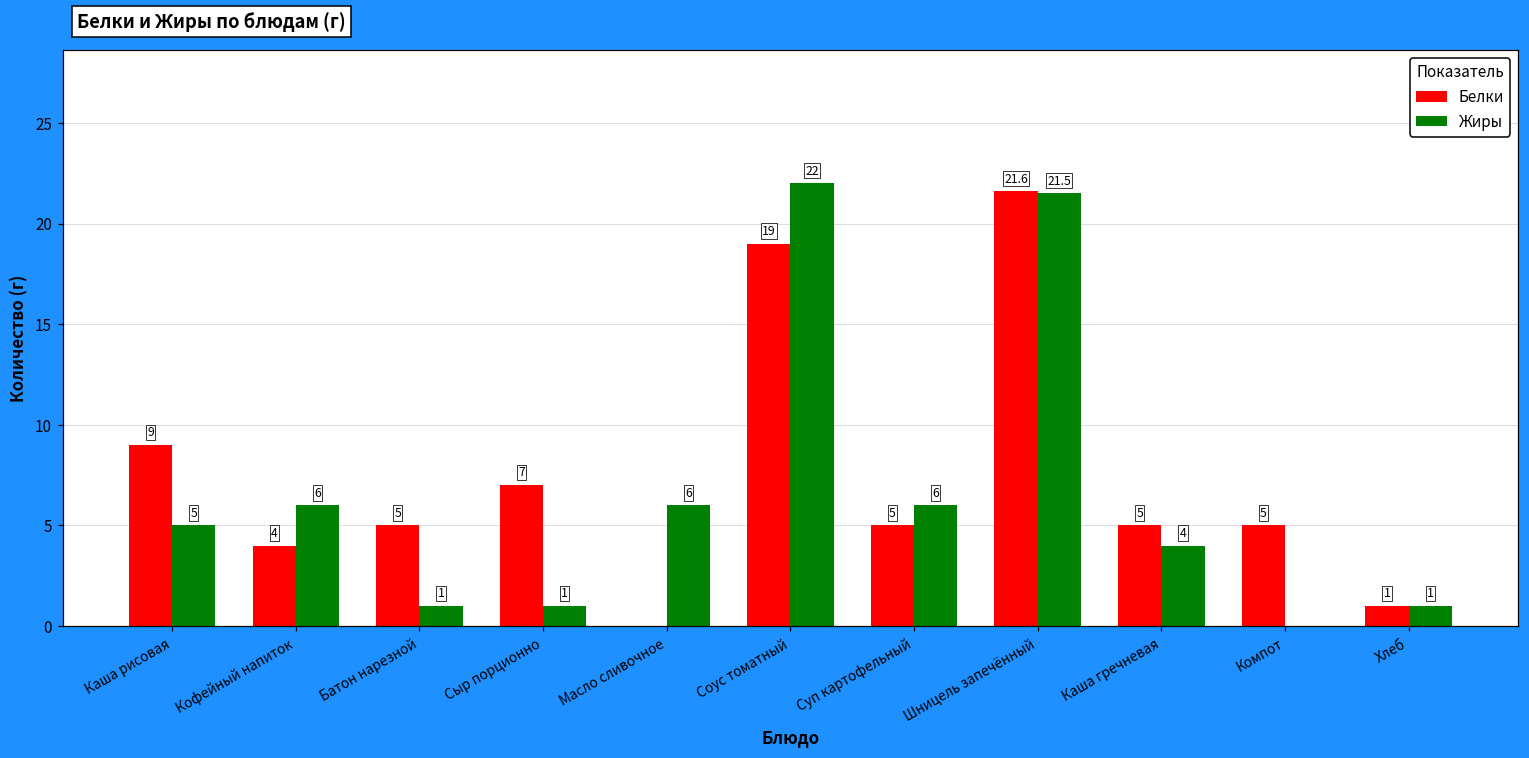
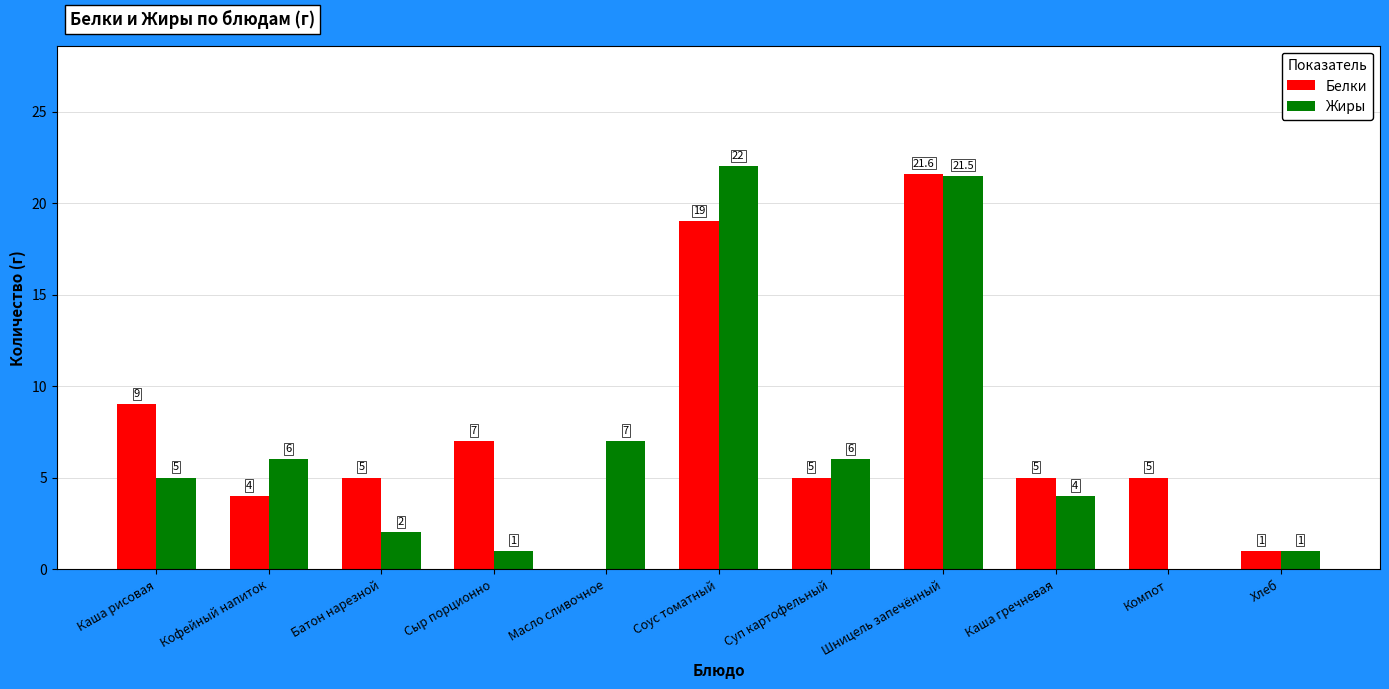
  {
    "Белки": {
      "Масло сливочное": 0.0
    },
    "Жиры": {
-     "Батон нарезной": 1,
-     "Масло сливочное": 6
+     "Батон нарезной": 2,
+     "Масло сливочное": 7
    }
  }
